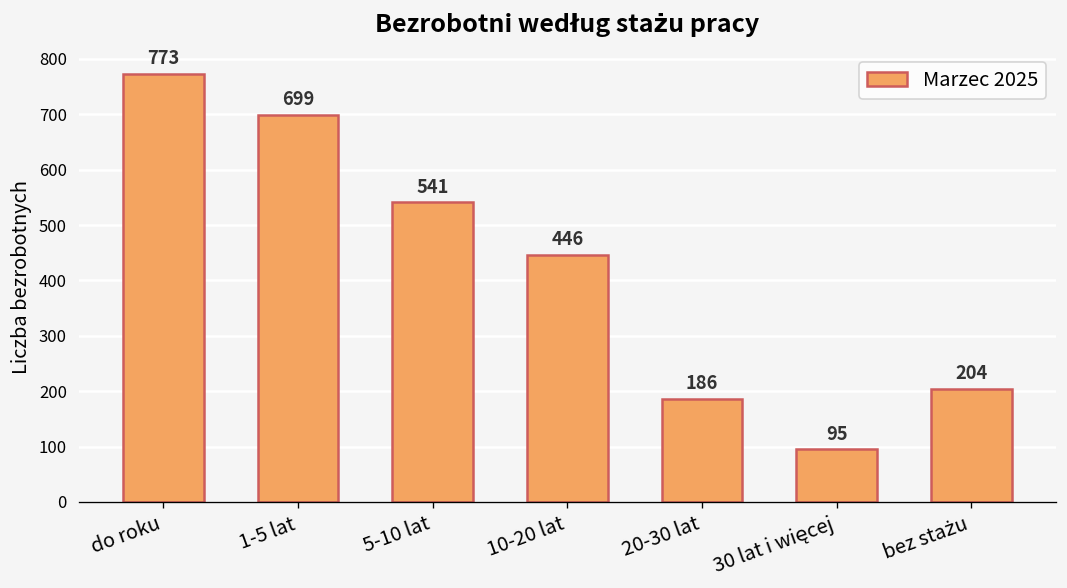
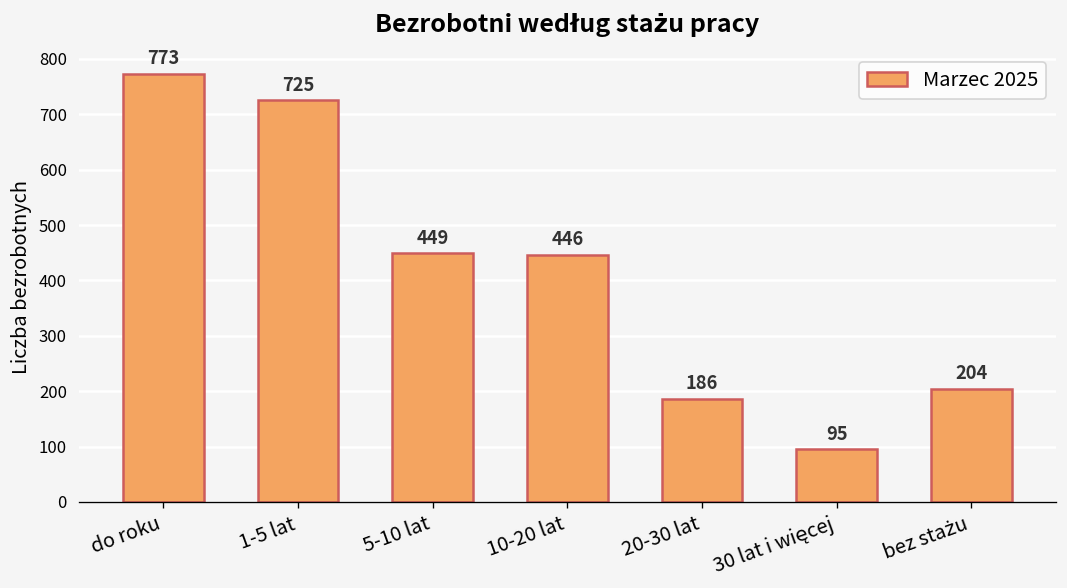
  {
    "do roku": 773,
-   "1-5 lat": 699,
-   "5-10 lat": 541,
+   "1-5 lat": 725,
+   "5-10 lat": 449,
    "10-20 lat": 446,
    "20-30 lat": 186,
    "30 lat i więcej": 95,
    "bez stażu": 204
  }
